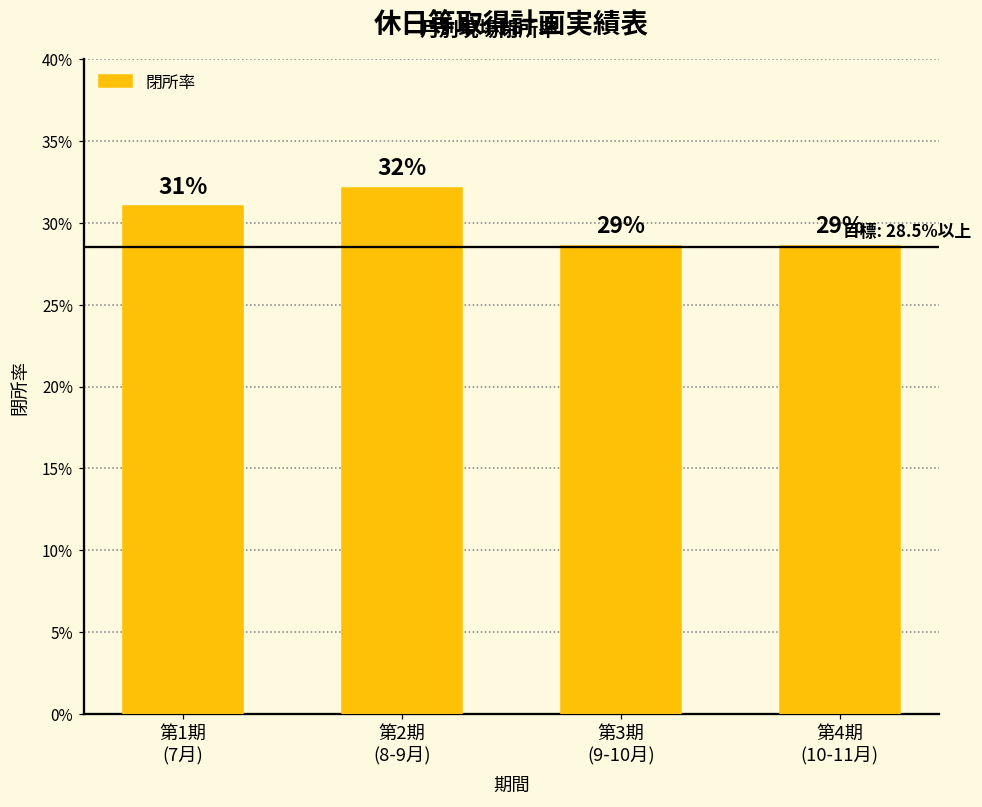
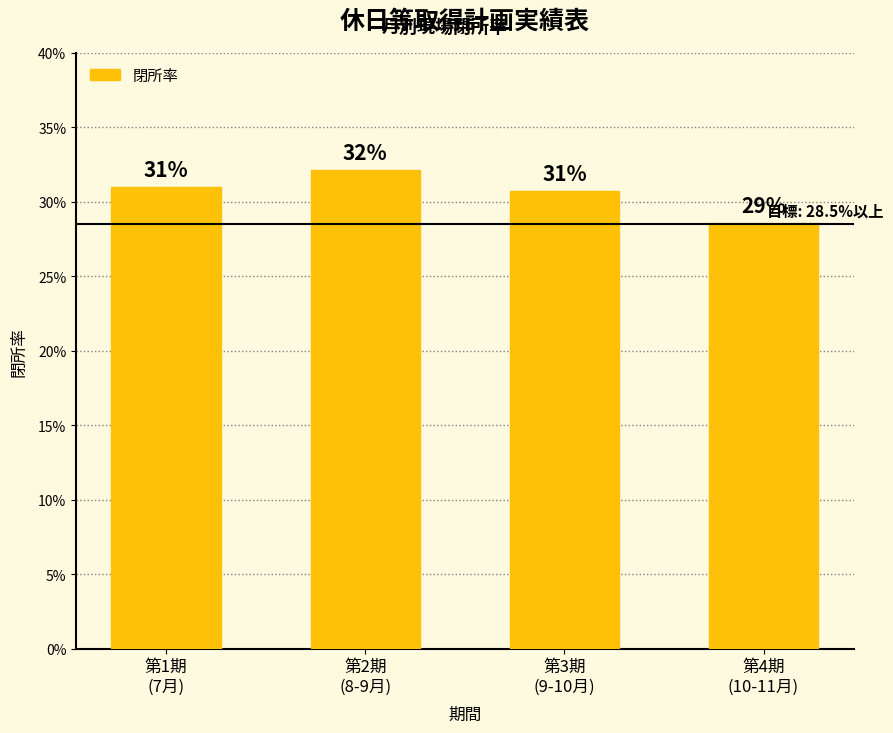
  {
    "第1期 (7月)": "31%",
    "第2期 (8-9月)": "32%",
-   "第3期 (9-10月)": "29%"
+   "第3期 (9-10月)": "31%"
  }
